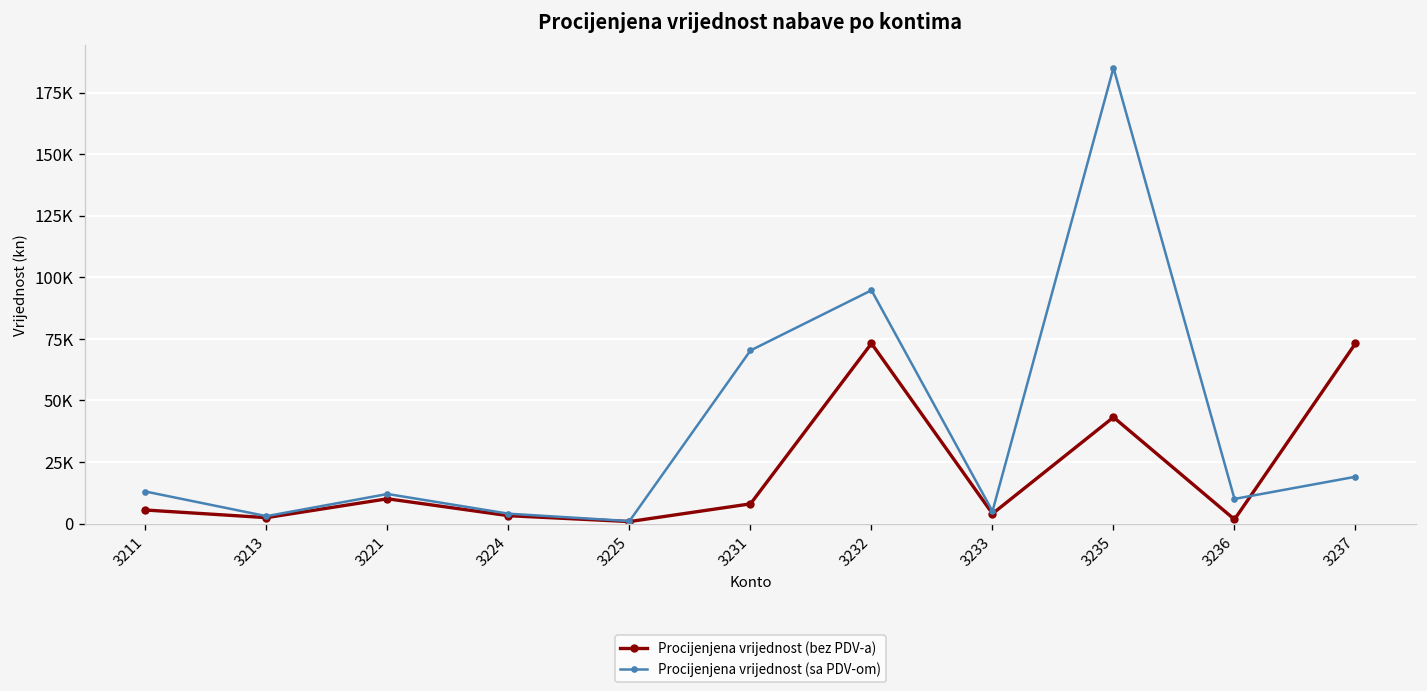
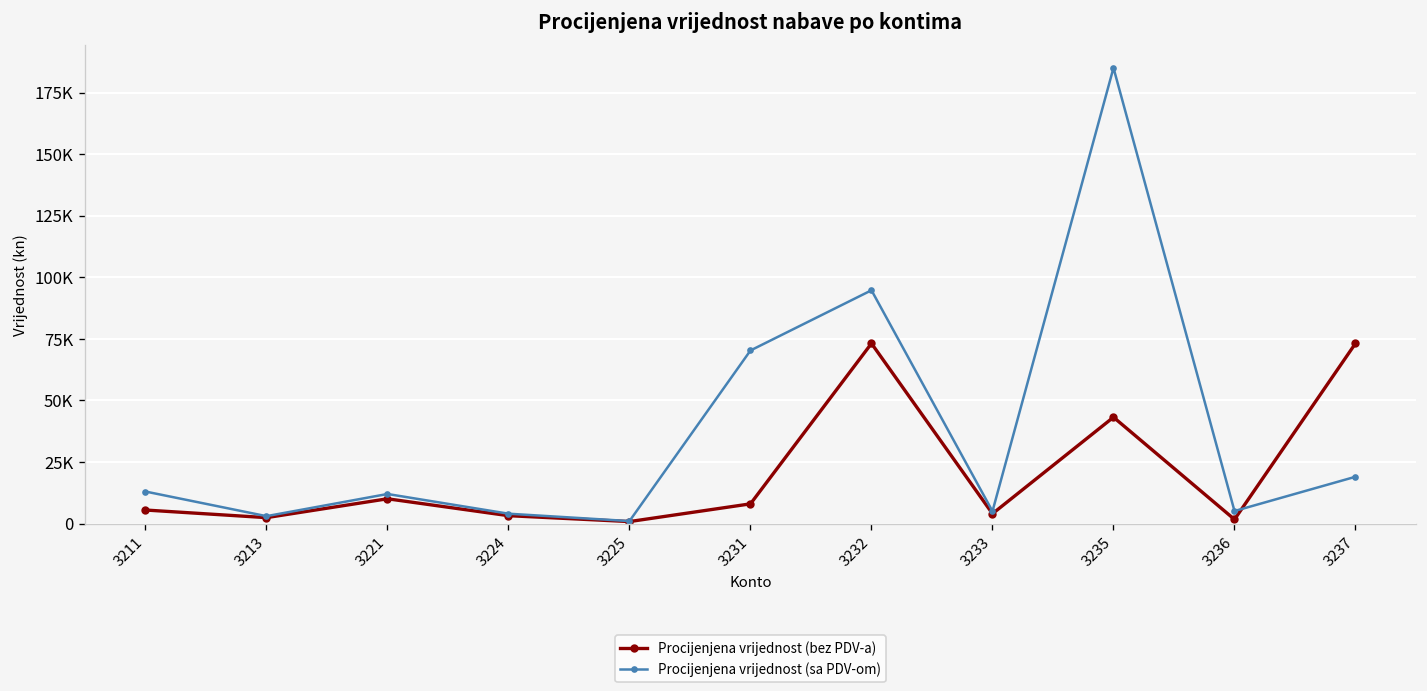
  {
    "Procijenjena vrijednost (bez PDV-a)": {
      "3211": 5000,
      "3221": 10000,
      "3231": 8000,
      "3232": 73000,
      "3235": 43000,
      "3236": 2000,
      "3237": 73000
    },
    "Procijenjena vrijednost (sa PDV-om)": {
      "3211": 13000,
      "3221": 12000,
      "3231": 70000,
      "3232": 95000,
      "3235": 185000,
-     "3236": 10000,
+     "3236": 5000,
      "3237": 19000
    }
  }
